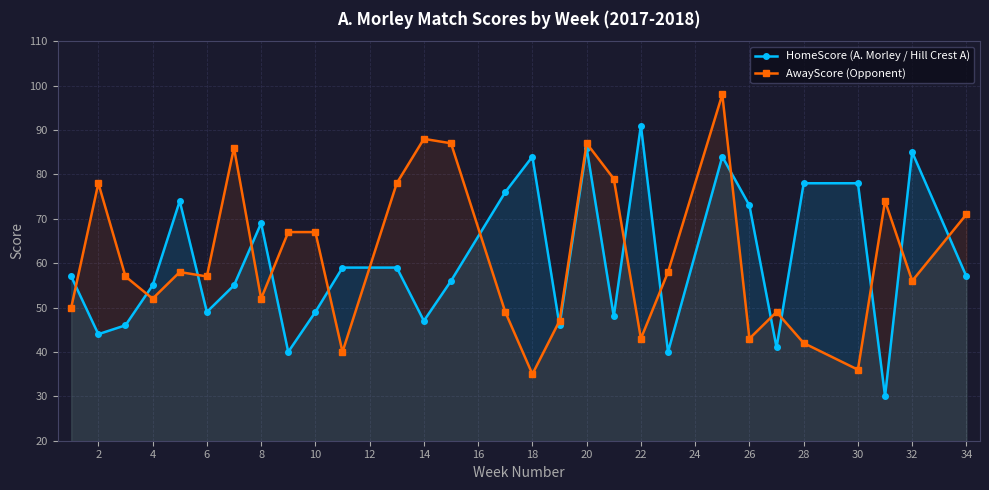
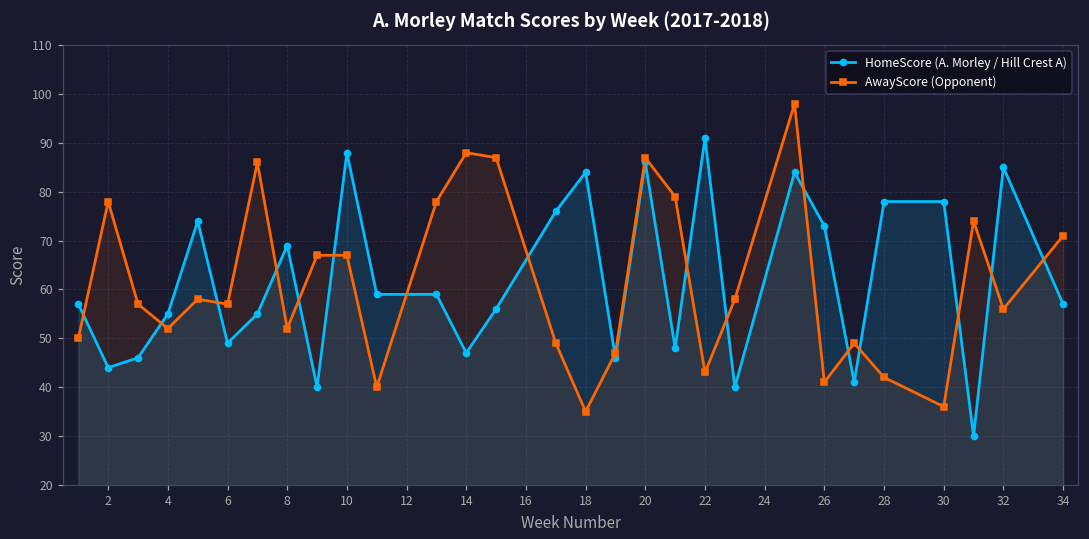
  {
    "HomeScore (A. Morley / Hill Crest A)": {
      "2": 44,
      "4": 55,
      "6": 49,
      "8": 69,
-     "10": 49,
+     "10": 88,
      "14": 47,
      "18": 84,
      "20": 86,
      "22": 91,
      "26": 73,
      "28": 78,
      "30": 78,
      "32": 85,
      "34": 57
    },
    "AwayScore (Opponent)": {
      "2": 78,
      "4": 52,
      "6": 57,
      "8": 52,
      "10": 67,
      "14": 88,
      "18": 35,
      "20": 87,
      "22": 43,
-     "26": 43,
+     "26": 41,
      "28": 42,
      "30": 36,
      "32": 56,
      "34": 71
    }
  }
